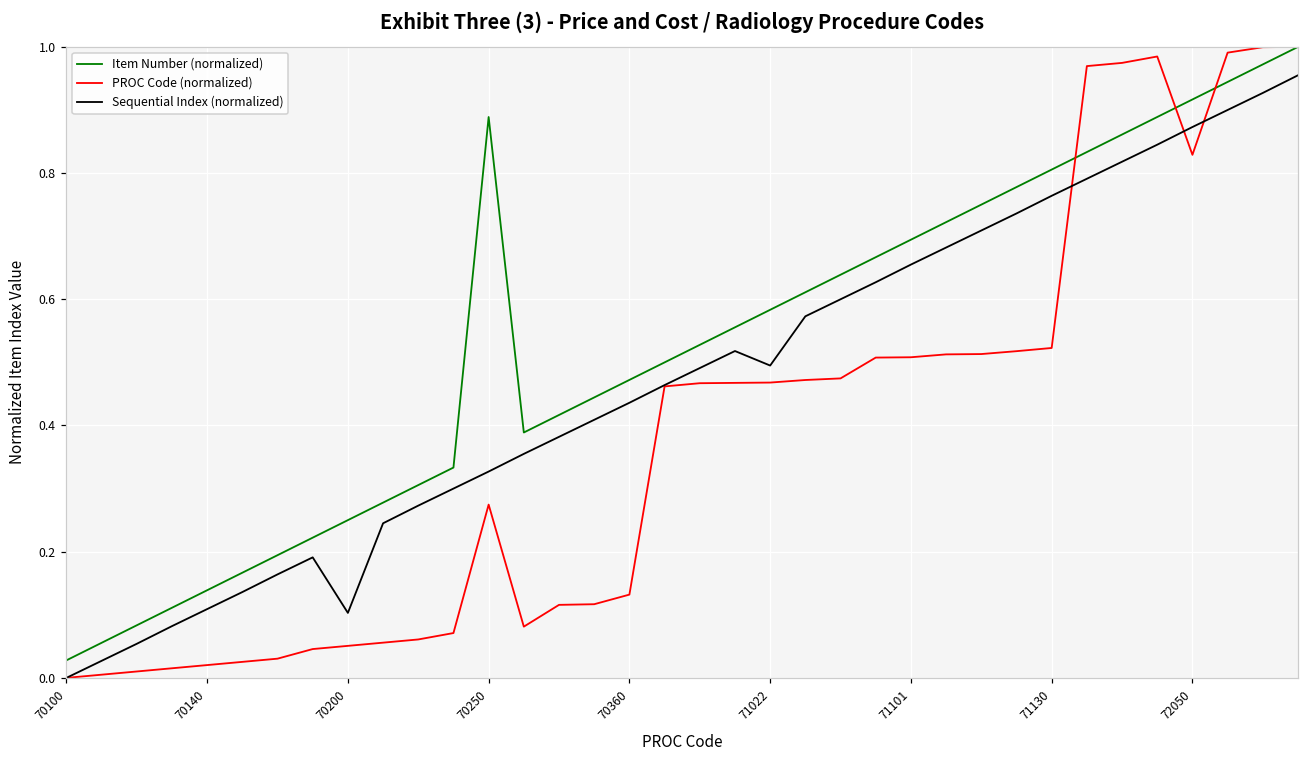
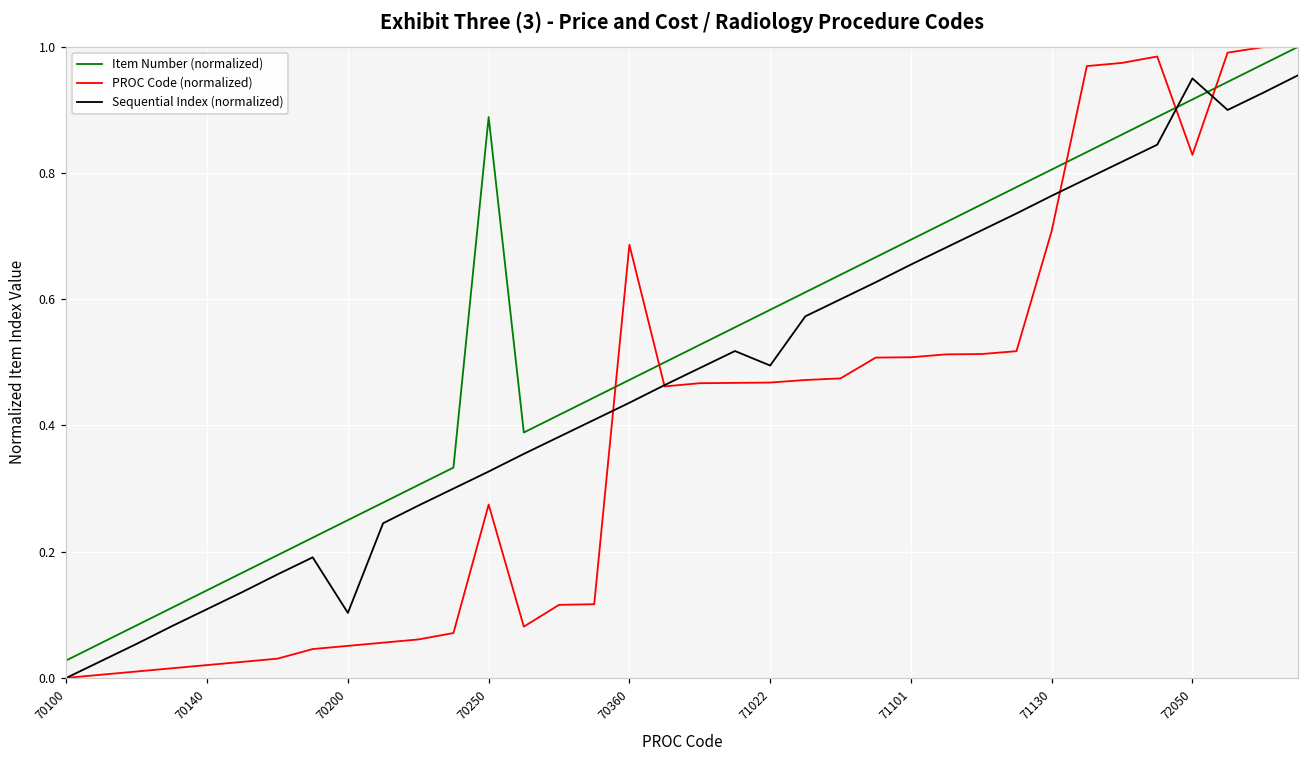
  {
    "Item Number (normalized)": {
      "70100": 0.03,
      "70140": 0.14,
      "70200": 0.25,
      "70250": 0.89,
      "70360": 0.47,
      "71022": 0.58,
      "71101": 0.69,
      "71130": 0.81,
      "72050": 0.92
    },
    "PROC Code (normalized)": {
      "70140": 0.02,
      "70200": 0.05,
      "70250": 0.27,
-     "70360": 0.13,
+     "70360": 0.69,
      "71022": 0.47,
      "71101": 0.51,
-     "71130": 0.52,
+     "71130": 0.71,
      "72050": 0.83
    },
    "Sequential Index (normalized)": {
      "70140": 0.11,
      "70200": 0.10,
      "70250": 0.33,
      "70360": 0.44,
      "71022": 0.50,
      "71101": 0.66,
      "71130": 0.76,
-     "72050": 0.87
+     "72050": 0.95
    }
  }
